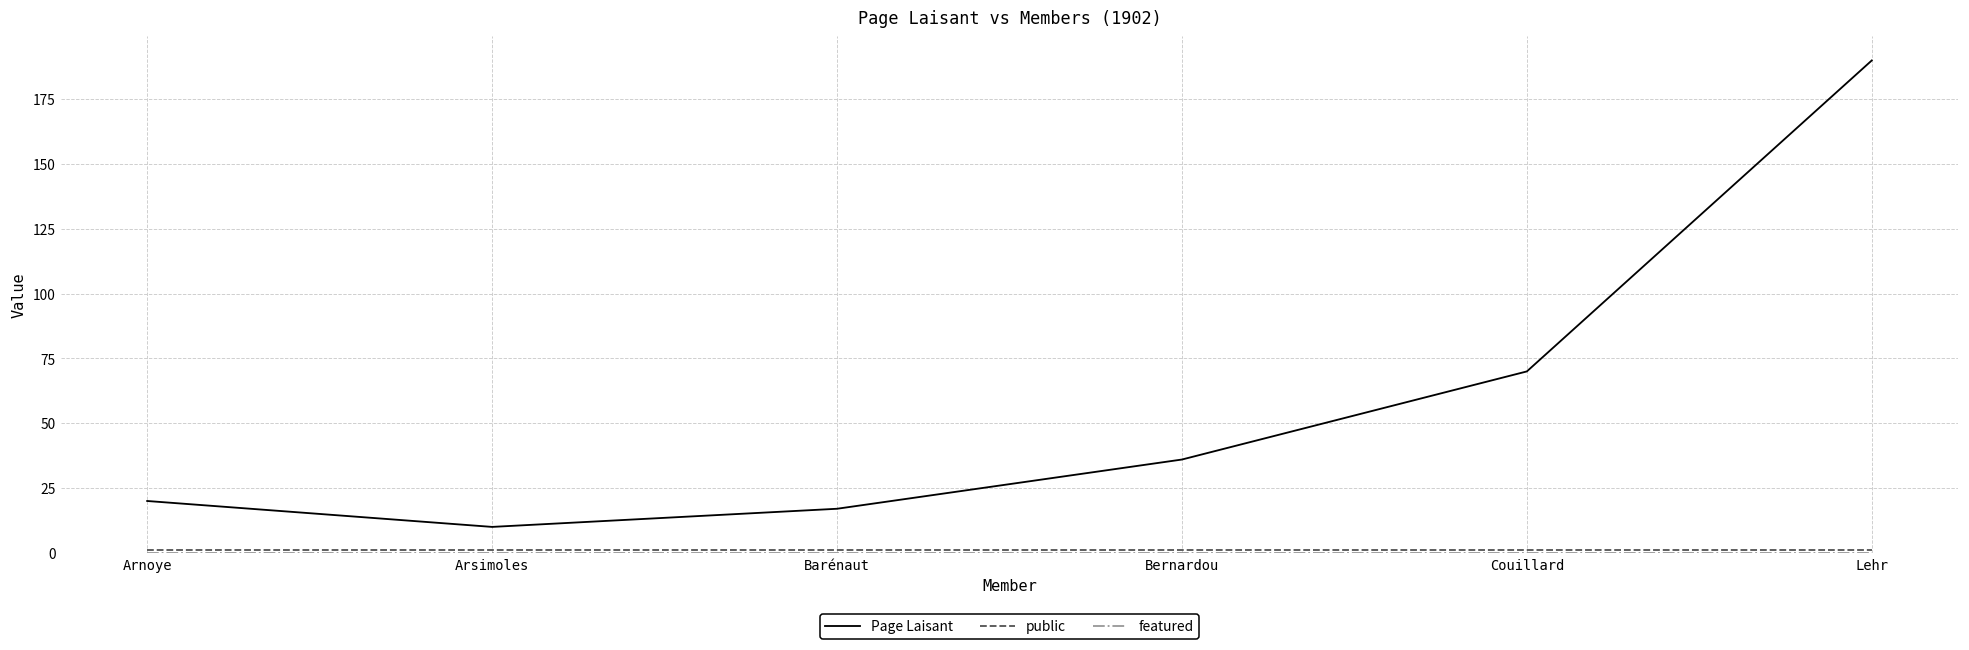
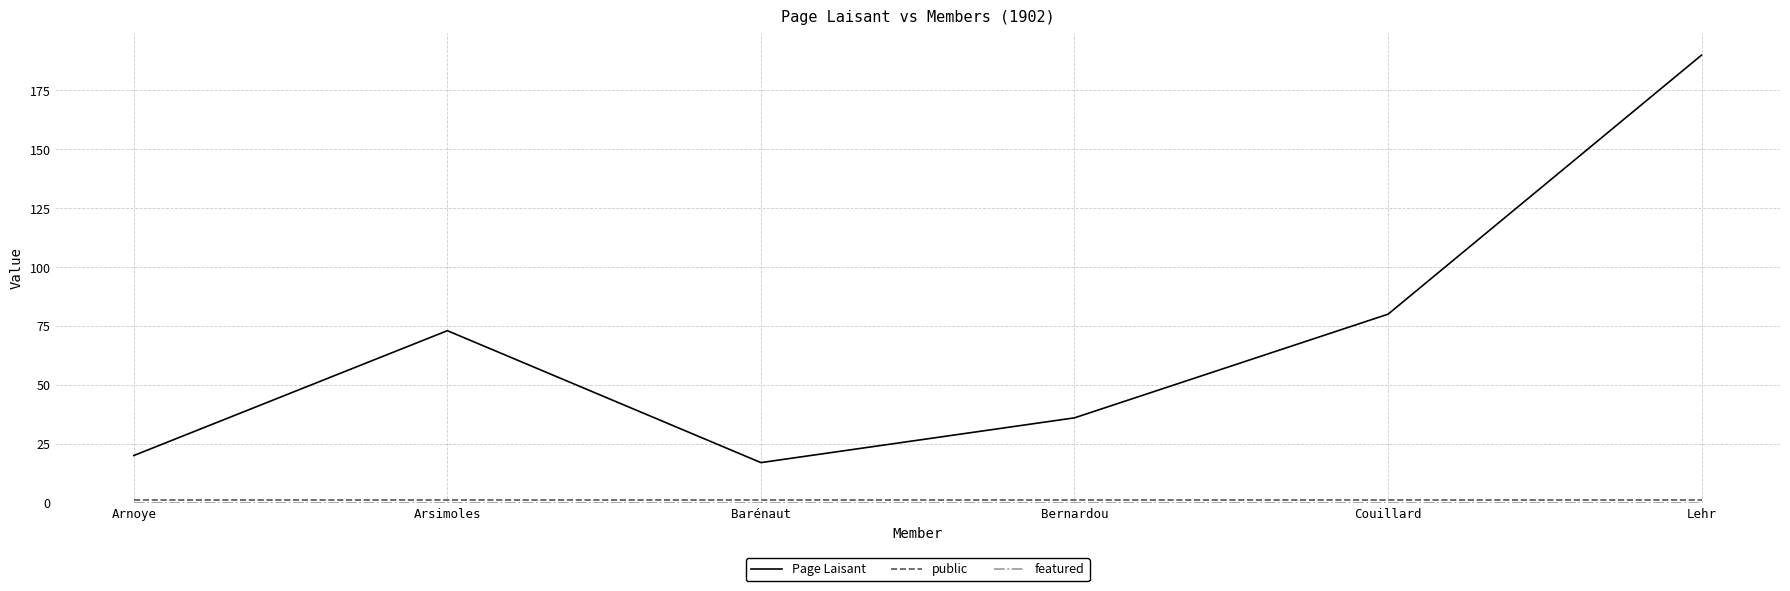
  {
    "Page Laisant": {
      "Arnoye": 20,
-     "Arsimoles": 10,
+     "Arsimoles": 73,
      "Barénaut": 17,
      "Bernardou": 36,
-     "Couillard": 70,
+     "Couillard": 80,
      "Lehr": 190
    }
  }
